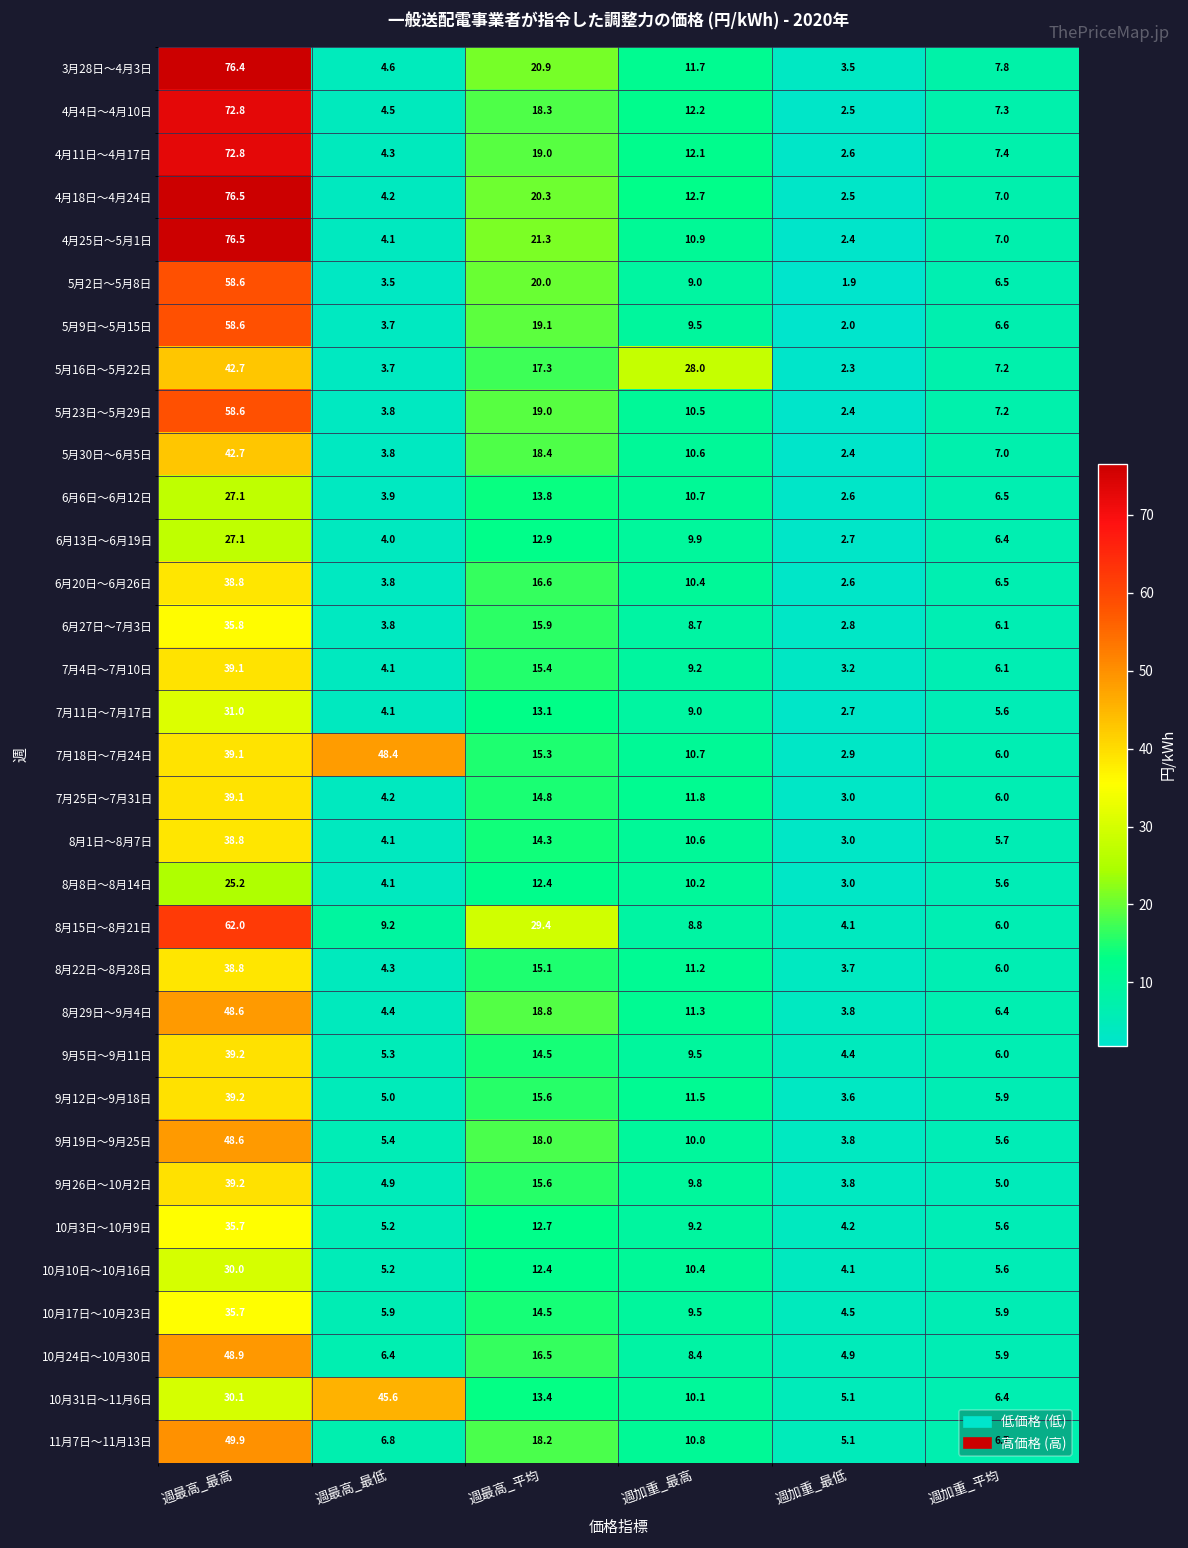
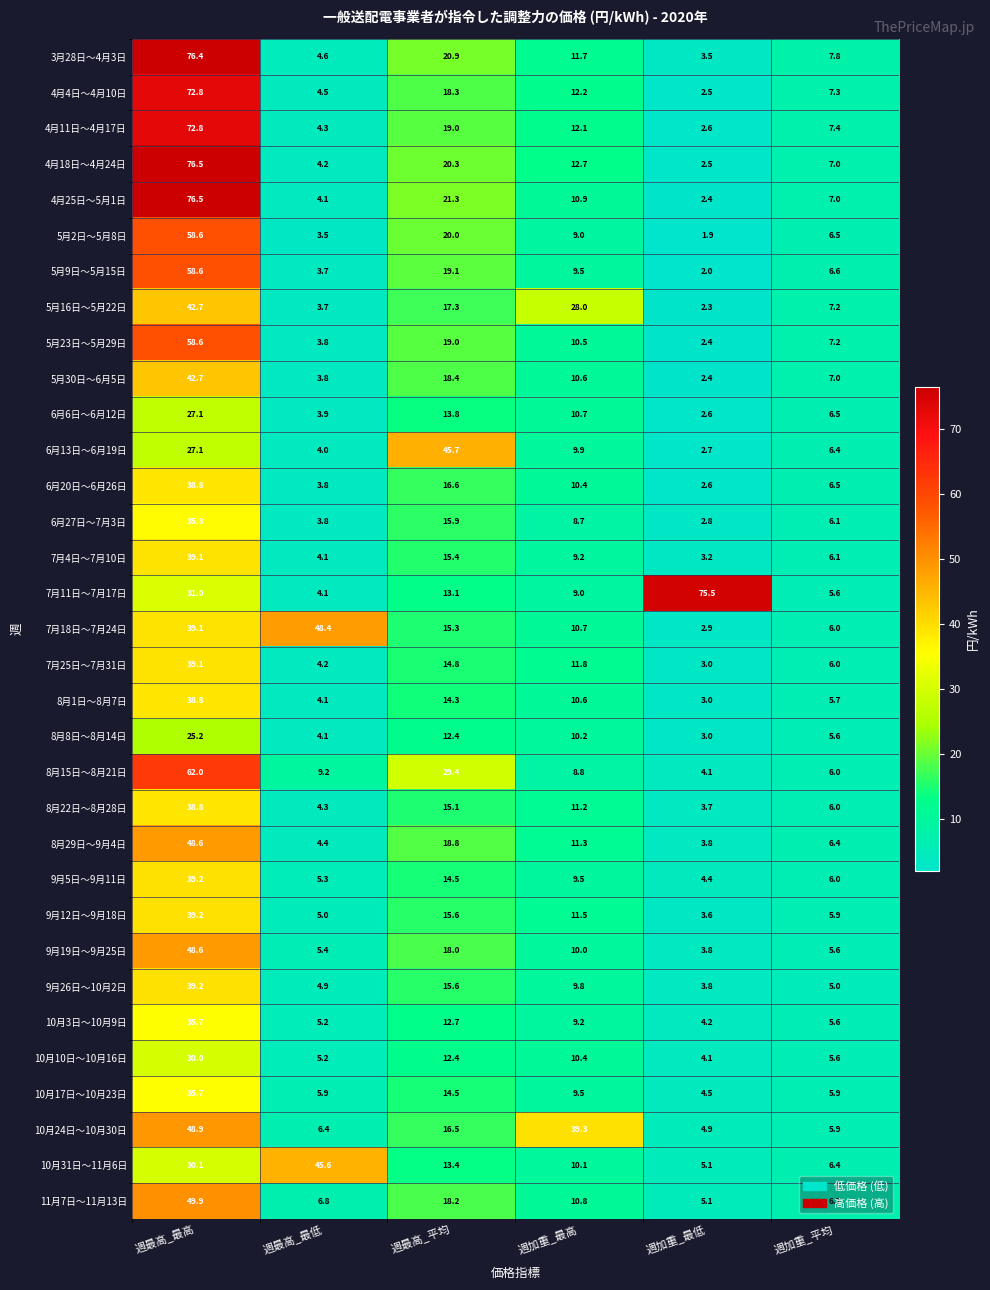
  {
    "3月28日～4月3日": {
      "週最高_最高": 76.4,
      "週最高_最低": 4.6,
      "週最高_平均": 20.9,
      "週加重_最高": 11.7,
      "週加重_最低": 3.5,
      "週加重_平均": 7.8
    },
    "4月4日～4月10日": {
      "週最高_最高": 72.8,
      "週最高_最低": 4.5,
      "週最高_平均": 18.3,
      "週加重_最高": 12.2,
      "週加重_最低": 2.5,
      "週加重_平均": 7.3
    },
    "4月11日～4月17日": {
      "週最高_最高": 72.8,
      "週最高_最低": 4.3,
      "週最高_平均": 19.0,
      "週加重_最高": 12.1,
      "週加重_最低": 2.6,
      "週加重_平均": 7.4
    },
    "4月18日～4月24日": {
      "週最高_最高": 76.5,
      "週最高_最低": 4.2,
      "週最高_平均": 20.3,
      "週加重_最高": 12.7,
      "週加重_最低": 2.5,
      "週加重_平均": 7.0
    },
    "4月25日～5月1日": {
      "週最高_最高": 76.5,
      "週最高_最低": 4.1,
      "週最高_平均": 21.3,
      "週加重_最高": 10.9,
      "週加重_最低": 2.4,
      "週加重_平均": 7.0
    },
    "5月2日～5月8日": {
      "週最高_最高": 58.6,
      "週最高_最低": 3.5,
      "週最高_平均": 20.0,
      "週加重_最高": 9.0,
      "週加重_最低": 1.9,
      "週加重_平均": 6.5
    },
    "5月9日～5月15日": {
      "週最高_最高": 58.6,
      "週最高_最低": 3.7,
      "週最高_平均": 19.1,
      "週加重_最高": 9.5,
      "週加重_最低": 2.0,
      "週加重_平均": 6.6
    },
    "5月16日～5月22日": {
      "週最高_最高": 42.7,
      "週最高_最低": 3.7,
      "週最高_平均": 17.3,
      "週加重_最高": 28.0,
      "週加重_最低": 2.3,
      "週加重_平均": 7.2
    },
    "5月23日～5月29日": {
      "週最高_最高": 58.6,
      "週最高_最低": 3.8,
      "週最高_平均": 19.0,
      "週加重_最高": 10.5,
      "週加重_最低": 2.4,
      "週加重_平均": 7.2
    },
    "5月30日～6月5日": {
      "週最高_最高": 42.7,
      "週最高_最低": 3.8,
      "週最高_平均": 18.4,
      "週加重_最高": 10.6,
      "週加重_最低": 2.4,
      "週加重_平均": 7.0
    },
    "6月6日～6月12日": {
      "週最高_最高": 27.1,
      "週最高_最低": 3.9,
      "週最高_平均": 13.8,
      "週加重_最高": 10.7,
      "週加重_最低": 2.6,
      "週加重_平均": 6.5
    },
    "6月13日～6月19日": {
      "週最高_最高": 27.1,
      "週最高_最低": 4.0,
-     "週最高_平均": 12.9,
+     "週最高_平均": 45.7,
      "週加重_最高": 9.9,
      "週加重_最低": 2.7,
      "週加重_平均": 6.4
    },
    "6月20日～6月26日": {
      "週最高_最高": 38.8,
      "週最高_最低": 3.8,
      "週最高_平均": 16.6,
      "週加重_最高": 10.4,
      "週加重_最低": 2.6,
      "週加重_平均": 6.5
    },
    "6月27日～7月3日": {
      "週最高_最高": 35.8,
      "週最高_最低": 3.8,
      "週最高_平均": 15.9,
      "週加重_最高": 8.7,
      "週加重_最低": 2.8,
      "週加重_平均": 6.1
    },
    "7月4日～7月10日": {
      "週最高_最高": 39.1,
      "週最高_最低": 4.1,
      "週最高_平均": 15.4,
      "週加重_最高": 9.2,
      "週加重_最低": 3.2,
      "週加重_平均": 6.1
    },
    "7月11日～7月17日": {
      "週最高_最高": 31.0,
      "週最高_最低": 4.1,
      "週最高_平均": 13.1,
      "週加重_最高": 9.0,
-     "週加重_最低": 2.7,
+     "週加重_最低": 75.5,
      "週加重_平均": 5.6
    },
    "7月18日～7月24日": {
      "週最高_最高": 39.1,
      "週最高_最低": 48.4,
      "週最高_平均": 15.3,
      "週加重_最高": 10.7,
      "週加重_最低": 2.9,
      "週加重_平均": 6.0
    },
    "7月25日～7月31日": {
      "週最高_最高": 39.1,
      "週最高_最低": 4.2,
      "週最高_平均": 14.8,
      "週加重_最高": 11.8,
      "週加重_最低": 3.0,
      "週加重_平均": 6.0
    },
    "8月1日～8月7日": {
      "週最高_最高": 38.8,
      "週最高_最低": 4.1,
      "週最高_平均": 14.3,
      "週加重_最高": 10.6,
      "週加重_最低": 3.0,
      "週加重_平均": 5.7
    },
    "8月8日～8月14日": {
      "週最高_最高": 25.2,
      "週最高_最低": 4.1,
      "週最高_平均": 12.4,
      "週加重_最高": 10.2,
      "週加重_最低": 3.0,
      "週加重_平均": 5.6
    },
    "8月15日～8月21日": {
      "週最高_最高": 62.0,
      "週最高_最低": 9.2,
      "週最高_平均": 29.4,
      "週加重_最高": 8.8,
      "週加重_最低": 4.1,
      "週加重_平均": 6.0
    },
    "8月22日～8月28日": {
      "週最高_最高": 38.8,
      "週最高_最低": 4.3,
      "週最高_平均": 15.1,
      "週加重_最高": 11.2,
      "週加重_最低": 3.7,
      "週加重_平均": 6.0
    },
    "8月29日～9月4日": {
      "週最高_最高": 48.6,
      "週最高_最低": 4.4,
      "週最高_平均": 18.8,
      "週加重_最高": 11.3,
      "週加重_最低": 3.8,
      "週加重_平均": 6.4
    },
    "9月5日～9月11日": {
      "週最高_最高": 39.2,
      "週最高_最低": 5.3,
      "週最高_平均": 14.5,
      "週加重_最高": 9.5,
      "週加重_最低": 4.4,
      "週加重_平均": 6.0
    },
    "9月12日～9月18日": {
      "週最高_最高": 39.2,
      "週最高_最低": 5.0,
      "週最高_平均": 15.6,
      "週加重_最高": 11.5,
      "週加重_最低": 3.6,
      "週加重_平均": 5.9
    },
    "9月19日～9月25日": {
      "週最高_最高": 48.6,
      "週最高_最低": 5.4,
      "週最高_平均": 18.0,
      "週加重_最高": 10.0,
      "週加重_最低": 3.8,
      "週加重_平均": 5.6
    },
    "9月26日～10月2日": {
      "週最高_最高": 39.2,
      "週最高_最低": 4.9,
      "週最高_平均": 15.6,
      "週加重_最高": 9.8,
      "週加重_最低": 3.8,
      "週加重_平均": 5.0
    },
    "10月3日～10月9日": {
      "週最高_最高": 35.7,
      "週最高_最低": 5.2,
      "週最高_平均": 12.7,
      "週加重_最高": 9.2,
      "週加重_最低": 4.2,
      "週加重_平均": 5.6
    },
    "10月10日～10月16日": {
      "週最高_最高": 30.0,
      "週最高_最低": 5.2,
      "週最高_平均": 12.4,
      "週加重_最高": 10.4,
      "週加重_最低": 4.1,
      "週加重_平均": 5.6
    },
    "10月17日～10月23日": {
      "週最高_最高": 35.7,
      "週最高_最低": 5.9,
      "週最高_平均": 14.5,
      "週加重_最高": 9.5,
      "週加重_最低": 4.5,
      "週加重_平均": 5.9
    },
    "10月24日～10月30日": {
      "週最高_最高": 48.9,
      "週最高_最低": 6.4,
      "週最高_平均": 16.5,
-     "週加重_最高": 8.4,
+     "週加重_最高": 39.3,
      "週加重_最低": 4.9,
      "週加重_平均": 5.9
    },
    "10月31日～11月6日": {
      "週最高_最高": 30.1,
      "週最高_最低": 45.6,
      "週最高_平均": 13.4,
      "週加重_最高": 10.1,
      "週加重_最低": 5.1,
      "週加重_平均": 6.4
    },
    "11月7日～11月13日": {
      "週最高_最高": 49.9,
      "週最高_最低": 6.8,
      "週最高_平均": 18.2,
      "週加重_最高": 10.8,
      "週加重_最低": 5.1
    }
  }
